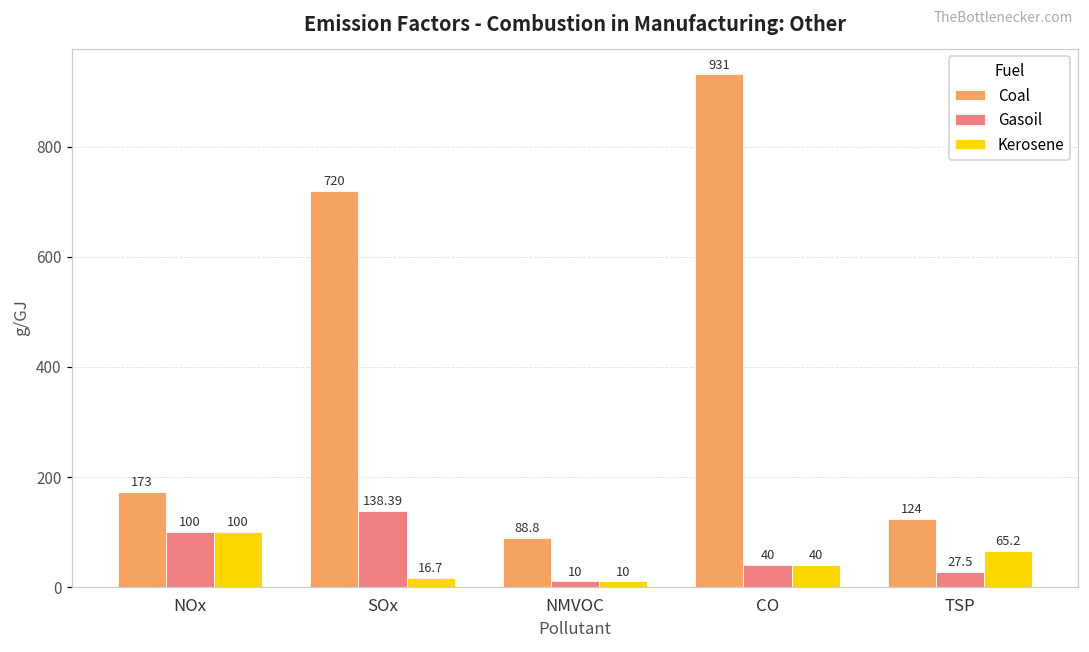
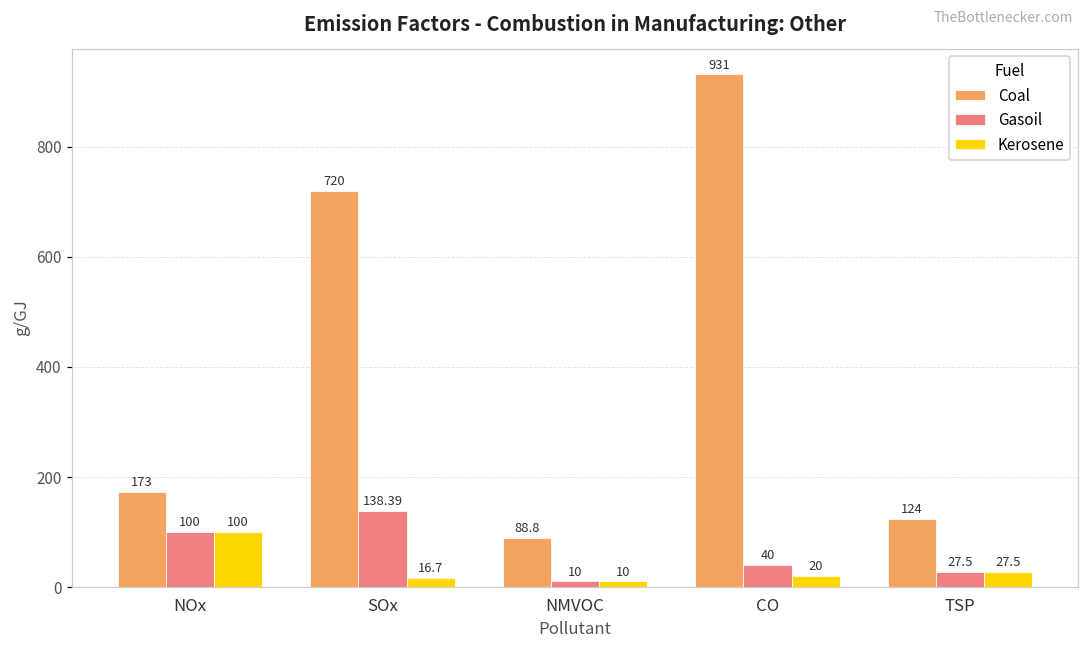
  {
    "Kerosene": {
      "NOx": 100,
      "SOx": 16.7,
      "NMVOC": 10,
-     "CO": 40,
-     "TSP": 65.2
+     "CO": 20,
+     "TSP": 27.5
    }
  }
